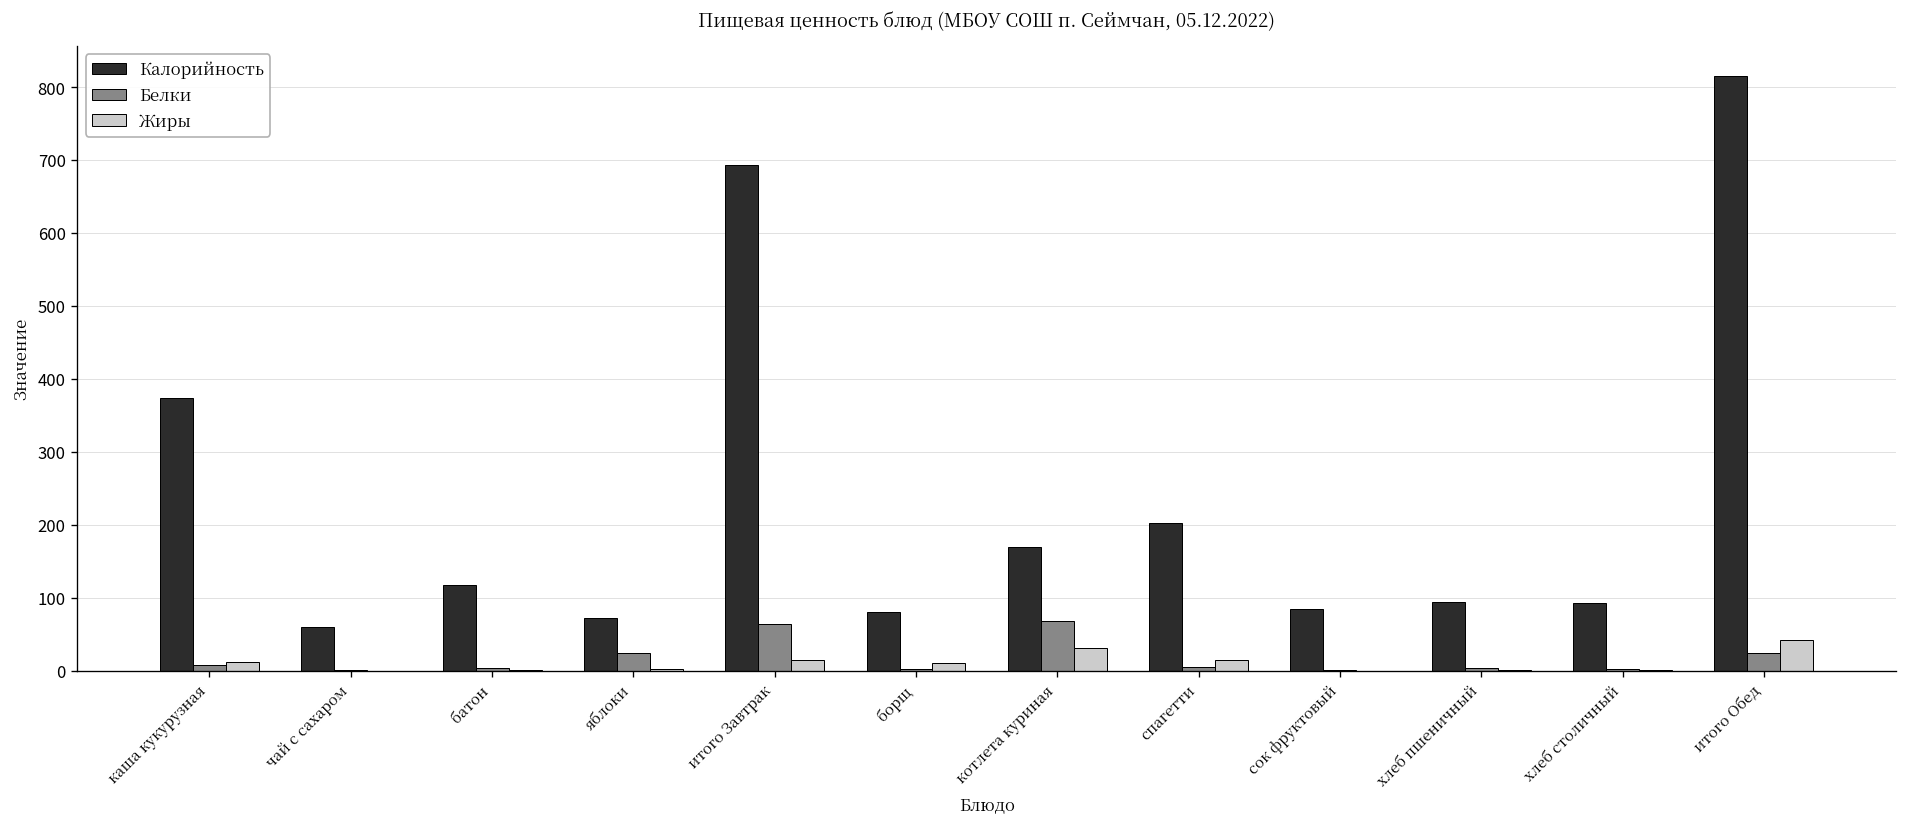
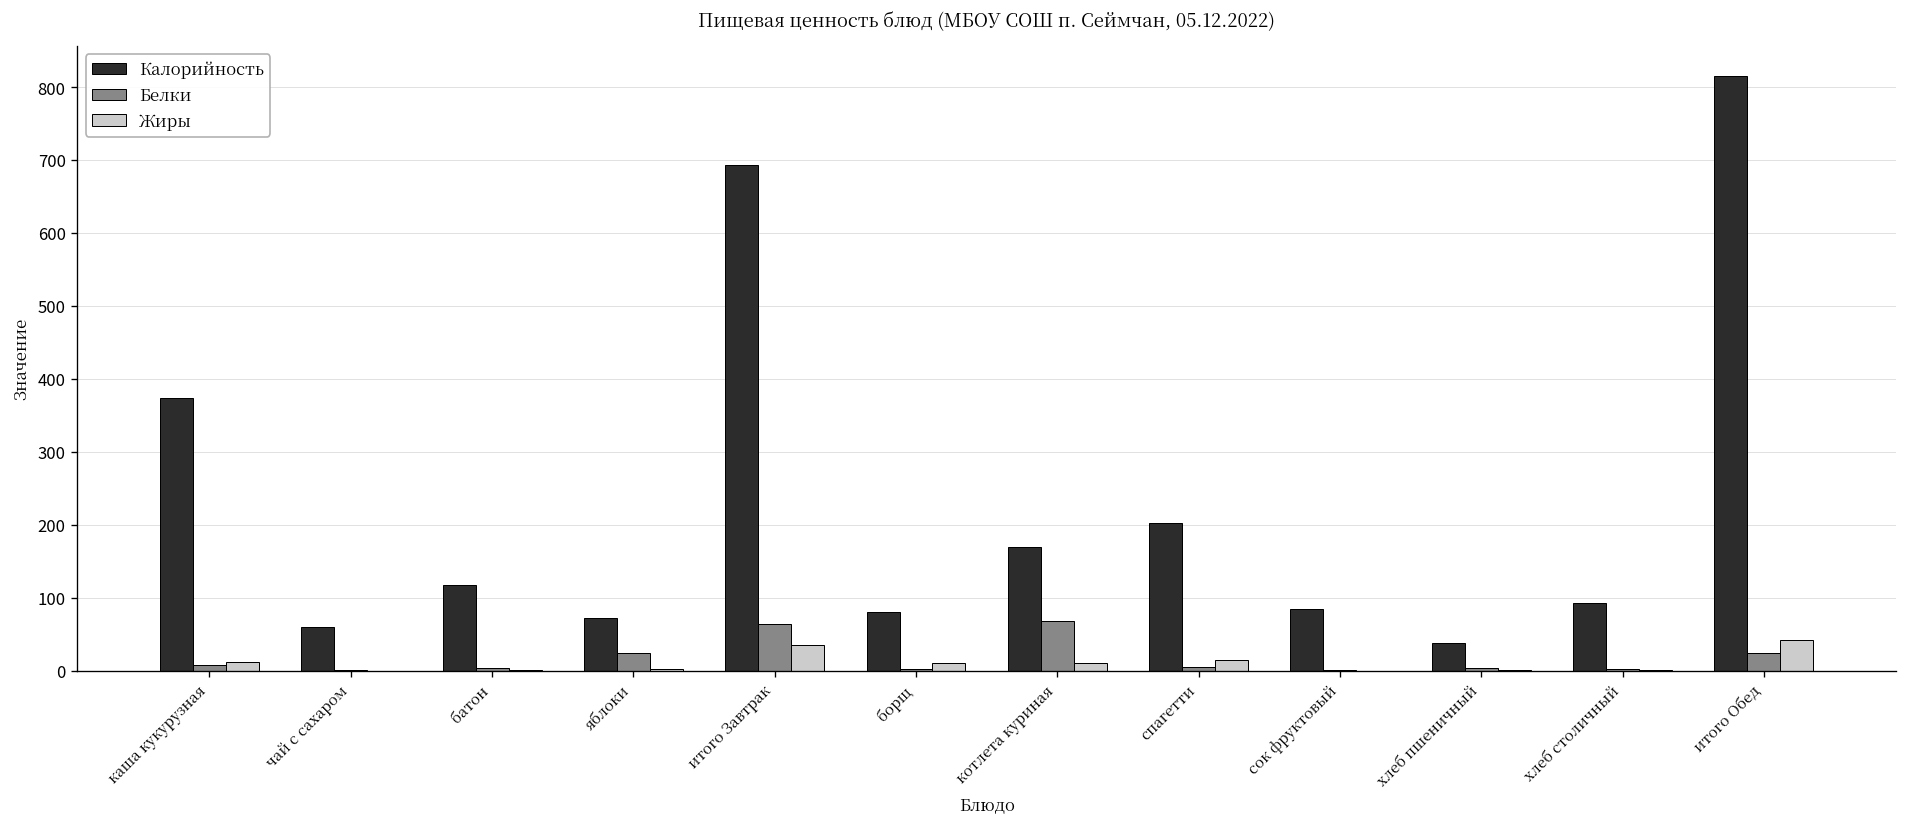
  {
    "Калорийность": {
      "каша кукурузная": 370,
      "чай с сахаром": 60,
      "батон": 120,
      "яблоки": 70,
      "итого Завтрак": 690,
      "борщ": 80,
      "котлета куриная": 170,
      "спагетти": 200,
      "сок фруктовый": 80,
-     "хлеб пшеничный": 90,
+     "хлеб пшеничный": 40,
      "хлеб столичный": 90,
      "итого Обед": 820
    },
    "Белки": {
      "каша кукурузная": 10,
      "яблоки": 20,
      "итого Завтрак": 60,
      "котлета куриная": 70,
      "спагетти": 10,
      "итого Обед": 20
    },
    "Жиры": {
      "каша кукурузная": 10,
-     "итого Завтрак": 10,
+     "итого Завтрак": 40,
      "борщ": 10,
-     "котлета куриная": 30,
+     "котлета куриная": 10,
      "спагетти": 20,
      "сок фруктовый": 0,
      "итого Обед": 40
    }
  }
